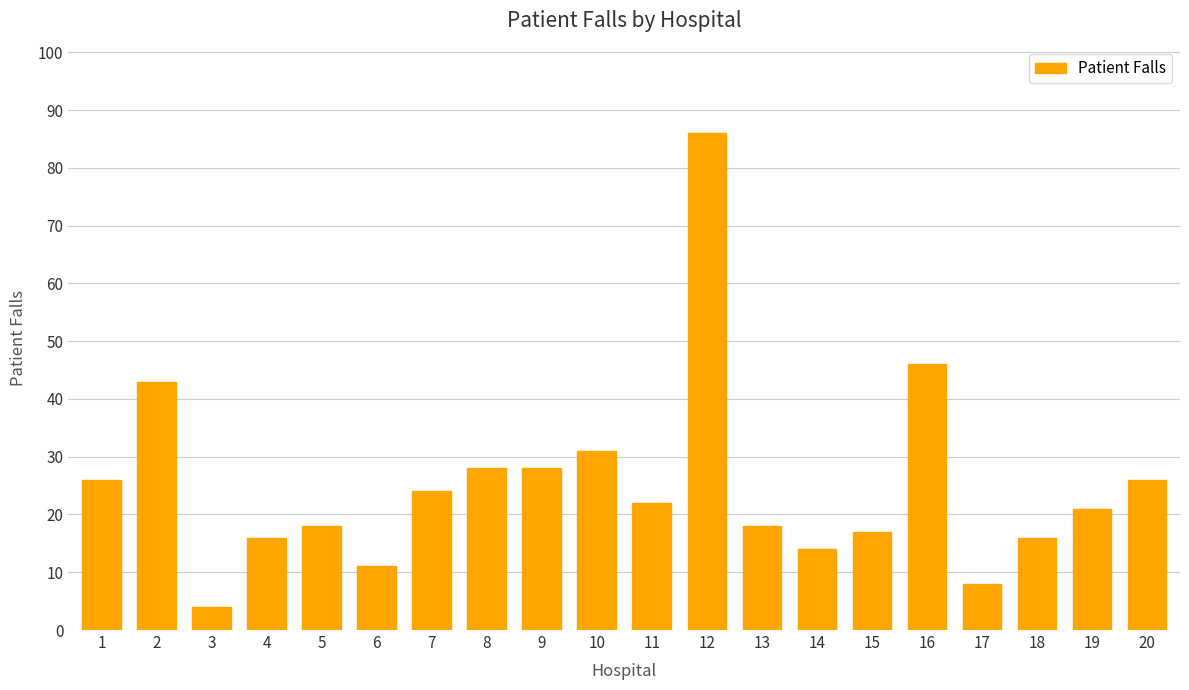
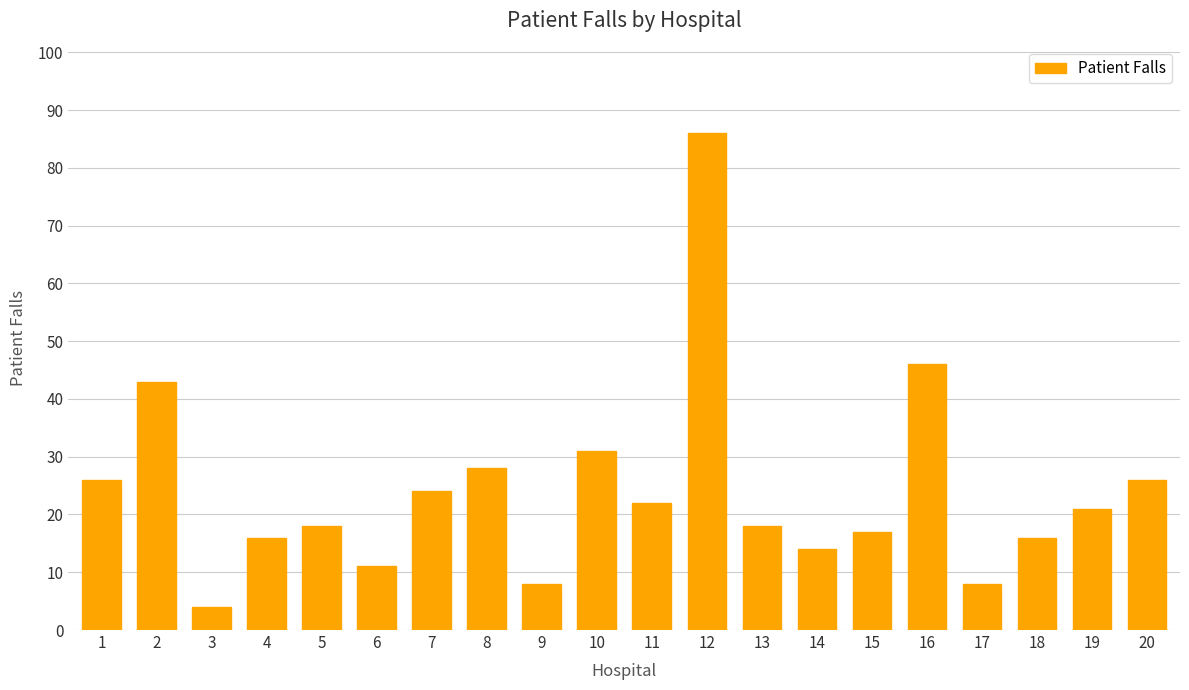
  {
    "1": 26,
    "2": 43,
    "3": 4,
    "4": 16,
    "5": 18,
    "6": 11,
    "7": 24,
    "8": 28,
-   "9": 28,
+   "9": 8,
    "10": 31,
    "11": 22,
    "12": 86,
    "13": 18,
    "14": 14,
    "15": 17,
    "16": 46,
    "17": 8,
    "18": 16,
    "19": 21,
    "20": 26
  }
